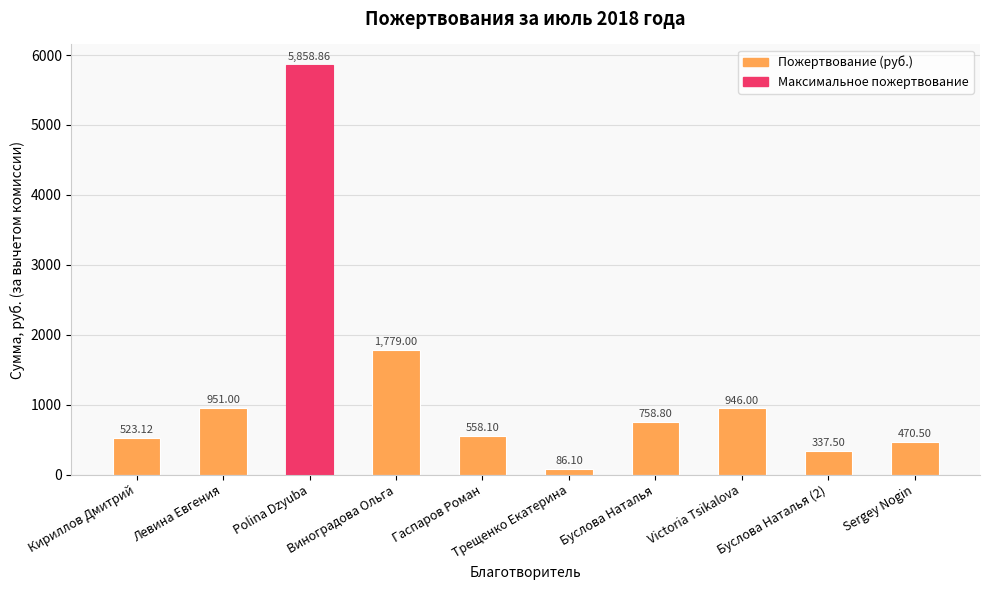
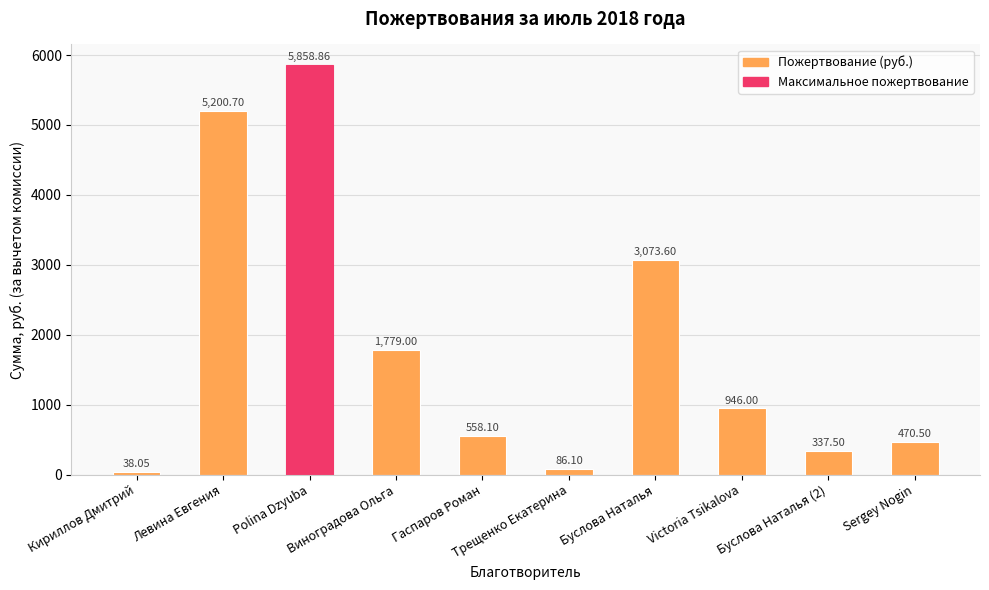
  {
-   "Кириллов Дмитрий": "523.12",
-   "Левина Евгения": "951.00",
+   "Кириллов Дмитрий": "38.05",
+   "Левина Евгения": "5,200.70",
    "Polina Dzyuba": "5,858.86",
    "Виноградова Ольга": "1,779.00",
    "Гаспаров Роман": "558.10",
    "Трещенко Екатерина": "86.10",
-   "Буслова Наталья": "758.80",
+   "Буслова Наталья": "3,073.60",
    "Victoria Tsikalova": "946.00",
    "Буслова Наталья (2)": "337.50",
    "Sergey Nogin": "470.50"
  }
